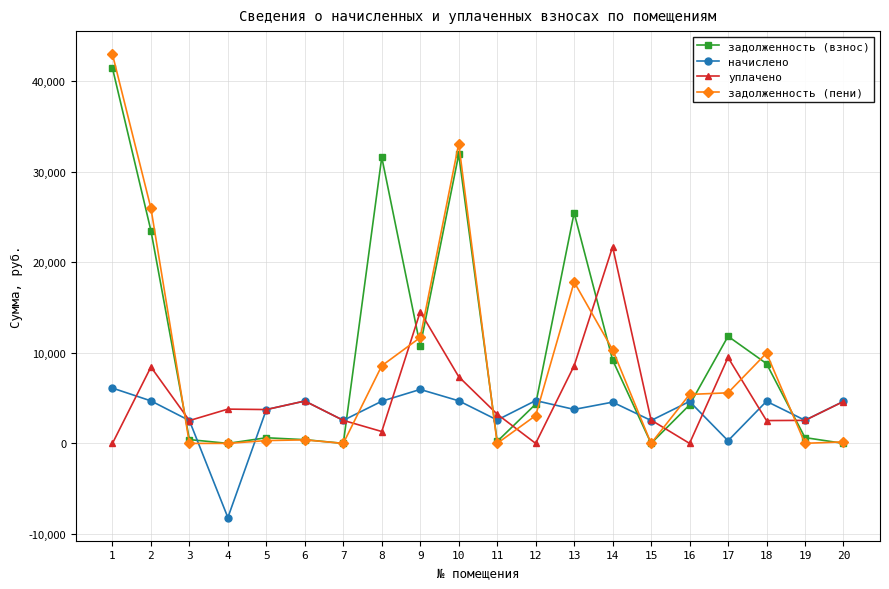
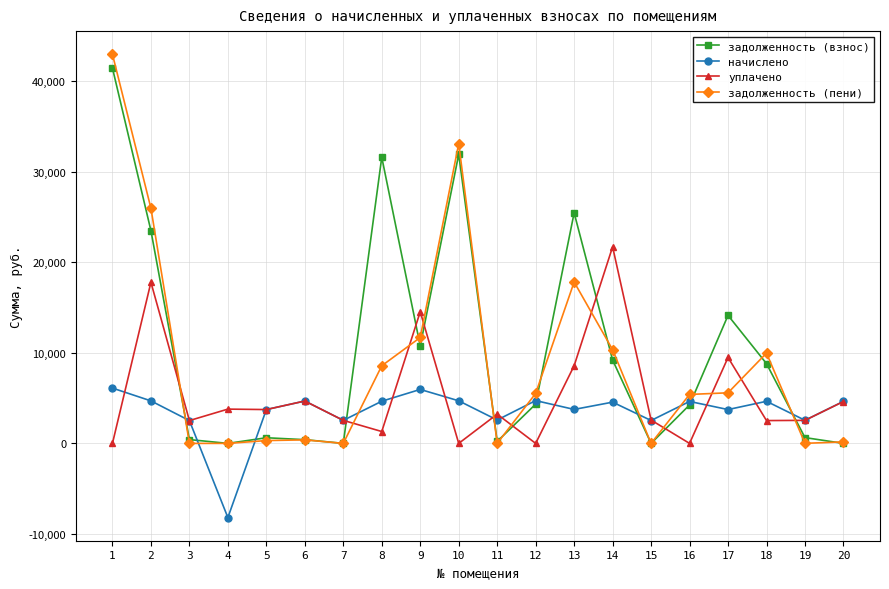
  {
    "задолженность (взнос)": {
      "1": "41,000",
      "2": "23,000",
      "3": "0",
      "5": "1,000",
      "8": "32,000",
      "9": "11,000",
      "10": "32,000",
      "12": "4,000",
      "13": "25,000",
      "14": "9,000",
      "16": "4,000",
-     "17": "12,000",
+     "17": "14,000",
      "18": "9,000",
      "19": "1,000"
    },
    "начислено": {
      "1": "6,000",
      "2": "5,000",
      "4": "-8,000",
      "8": "5,000",
      "9": "6,000",
      "10": "5,000",
      "11": "3,000",
      "12": "5,000",
      "13": "4,000",
      "14": "5,000",
      "16": "5,000",
-     "17": "0",
+     "17": "4,000",
      "18": "5,000"
    },
    "уплачено": {
      "1": "0",
-     "2": "8,000",
+     "2": "18,000",
      "4": "4,000",
      "8": "1,000",
      "9": "15,000",
-     "10": "7,000",
+     "10": "0",
      "11": "3,000",
      "12": "0",
      "13": "9,000",
      "14": "22,000",
      "16": "0",
      "17": "9,000",
      "18": "3,000"
    },
    "задолженность (пени)": {
      "1": "43,000",
      "2": "26,000",
      "3": "0",
      "5": "0",
      "8": "9,000",
      "9": "12,000",
      "10": "33,000",
-     "12": "3,000",
+     "12": "6,000",
      "13": "18,000",
      "14": "10,000",
      "16": "5,000",
      "17": "6,000",
      "18": "10,000",
      "19": "0"
    }
  }
